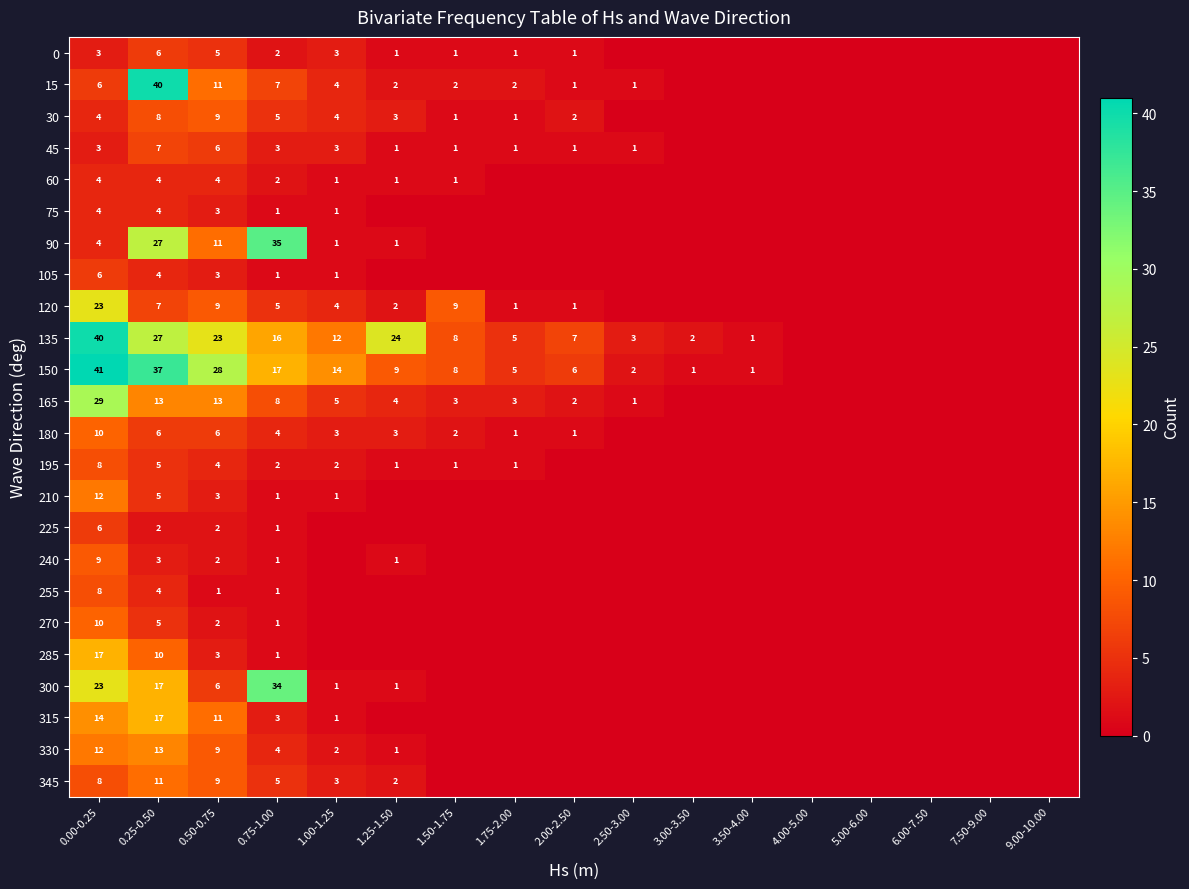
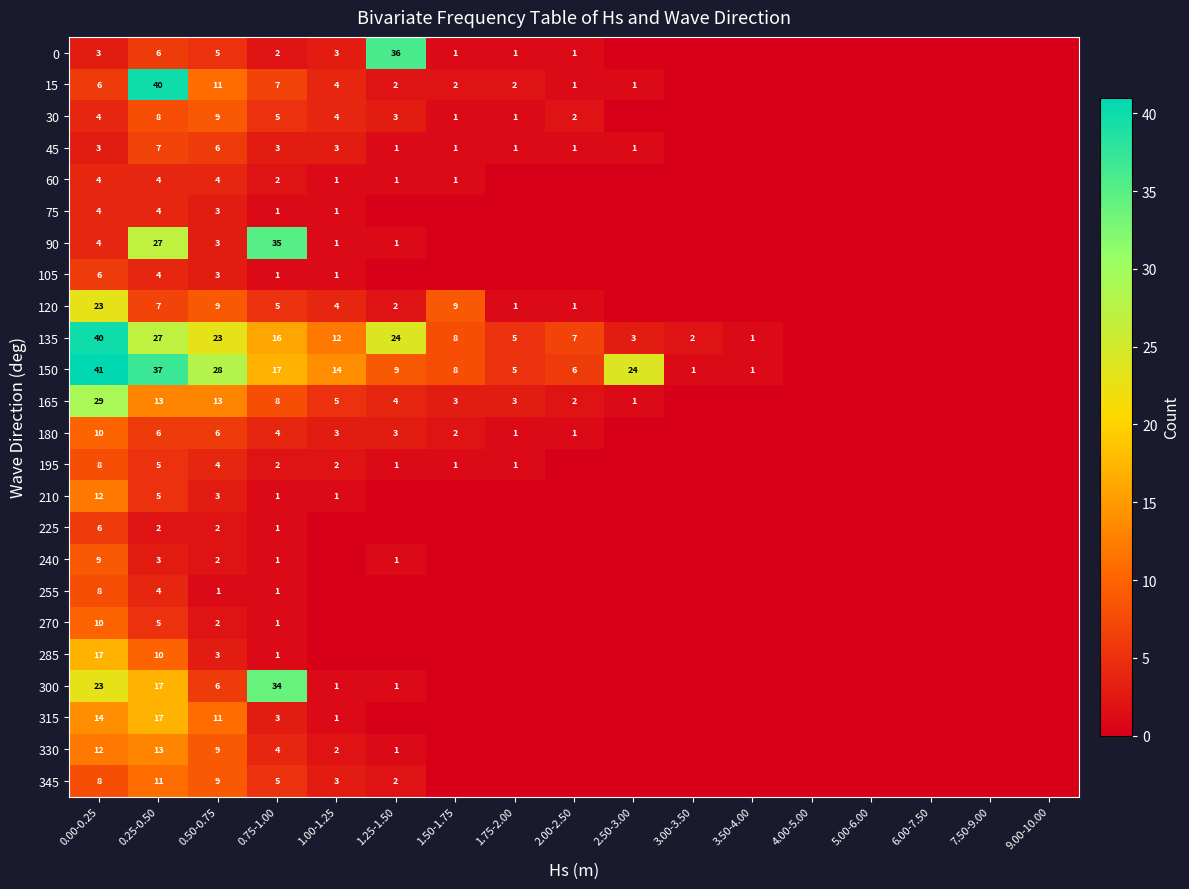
  {
    "0": {
      "0.00-0.25": 3,
      "0.25-0.50": 6,
      "0.50-0.75": 5,
      "0.75-1.00": 2,
      "1.00-1.25": 3,
-     "1.25-1.50": 1,
+     "1.25-1.50": 36,
      "1.50-1.75": 1,
      "1.75-2.00": 1,
      "2.00-2.50": 1
    },
    "15": {
      "0.00-0.25": 6,
      "0.25-0.50": 40,
      "0.50-0.75": 11,
      "0.75-1.00": 7,
      "1.00-1.25": 4,
      "1.25-1.50": 2,
      "1.50-1.75": 2,
      "1.75-2.00": 2,
      "2.00-2.50": 1,
      "2.50-3.00": 1
    },
    "30": {
      "0.00-0.25": 4,
      "0.25-0.50": 8,
      "0.50-0.75": 9,
      "0.75-1.00": 5,
      "1.00-1.25": 4,
      "1.25-1.50": 3,
      "1.50-1.75": 1,
      "1.75-2.00": 1,
      "2.00-2.50": 2
    },
    "45": {
      "0.00-0.25": 3,
      "0.25-0.50": 7,
      "0.50-0.75": 6,
      "0.75-1.00": 3,
      "1.00-1.25": 3,
      "1.25-1.50": 1,
      "1.50-1.75": 1,
      "1.75-2.00": 1,
      "2.00-2.50": 1,
      "2.50-3.00": 1
    },
    "60": {
      "0.00-0.25": 4,
      "0.25-0.50": 4,
      "0.50-0.75": 4,
      "0.75-1.00": 2,
      "1.00-1.25": 1,
      "1.25-1.50": 1,
      "1.50-1.75": 1
    },
    "75": {
      "0.00-0.25": 4,
      "0.25-0.50": 4,
      "0.50-0.75": 3,
      "0.75-1.00": 1,
      "1.00-1.25": 1
    },
    "90": {
      "0.00-0.25": 4,
      "0.25-0.50": 27,
-     "0.50-0.75": 11,
+     "0.50-0.75": 3,
      "0.75-1.00": 35,
      "1.00-1.25": 1,
      "1.25-1.50": 1
    },
    "105": {
      "0.00-0.25": 6,
      "0.25-0.50": 4,
      "0.50-0.75": 3,
      "0.75-1.00": 1,
      "1.00-1.25": 1
    },
    "120": {
      "0.00-0.25": 23,
      "0.25-0.50": 7,
      "0.50-0.75": 9,
      "0.75-1.00": 5,
      "1.00-1.25": 4,
      "1.25-1.50": 2,
      "1.50-1.75": 9,
      "1.75-2.00": 1,
      "2.00-2.50": 1
    },
    "135": {
      "0.00-0.25": 40,
      "0.25-0.50": 27,
      "0.50-0.75": 23,
      "0.75-1.00": 16,
      "1.00-1.25": 12,
      "1.25-1.50": 24,
      "1.50-1.75": 8,
      "1.75-2.00": 5,
      "2.00-2.50": 7,
      "2.50-3.00": 3,
      "3.00-3.50": 2,
      "3.50-4.00": 1
    },
    "150": {
      "0.00-0.25": 41,
      "0.25-0.50": 37,
      "0.50-0.75": 28,
      "0.75-1.00": 17,
      "1.00-1.25": 14,
      "1.25-1.50": 9,
      "1.50-1.75": 8,
      "1.75-2.00": 5,
      "2.00-2.50": 6,
-     "2.50-3.00": 2,
+     "2.50-3.00": 24,
      "3.00-3.50": 1,
      "3.50-4.00": 1
    },
    "165": {
      "0.00-0.25": 29,
      "0.25-0.50": 13,
      "0.50-0.75": 13,
      "0.75-1.00": 8,
      "1.00-1.25": 5,
      "1.25-1.50": 4,
      "1.50-1.75": 3,
      "1.75-2.00": 3,
      "2.00-2.50": 2,
      "2.50-3.00": 1
    },
    "180": {
      "0.00-0.25": 10,
      "0.25-0.50": 6,
      "0.50-0.75": 6,
      "0.75-1.00": 4,
      "1.00-1.25": 3,
      "1.25-1.50": 3,
      "1.50-1.75": 2,
      "1.75-2.00": 1,
      "2.00-2.50": 1
    },
    "195": {
      "0.00-0.25": 8,
      "0.25-0.50": 5,
      "0.50-0.75": 4,
      "0.75-1.00": 2,
      "1.00-1.25": 2,
      "1.25-1.50": 1,
      "1.50-1.75": 1,
      "1.75-2.00": 1
    },
    "210": {
      "0.00-0.25": 12,
      "0.25-0.50": 5,
      "0.50-0.75": 3,
      "0.75-1.00": 1,
      "1.00-1.25": 1
    },
    "225": {
      "0.00-0.25": 6,
      "0.25-0.50": 2,
      "0.50-0.75": 2,
      "0.75-1.00": 1
    },
    "240": {
      "0.00-0.25": 9,
      "0.25-0.50": 3,
      "0.50-0.75": 2,
      "0.75-1.00": 1,
      "1.25-1.50": 1
    },
    "255": {
      "0.00-0.25": 8,
      "0.25-0.50": 4,
      "0.50-0.75": 1,
      "0.75-1.00": 1
    },
    "270": {
      "0.00-0.25": 10,
      "0.25-0.50": 5,
      "0.50-0.75": 2,
      "0.75-1.00": 1
    },
    "285": {
      "0.00-0.25": 17,
      "0.25-0.50": 10,
      "0.50-0.75": 3,
      "0.75-1.00": 1
    },
    "300": {
      "0.00-0.25": 23,
      "0.25-0.50": 17,
      "0.50-0.75": 6,
      "0.75-1.00": 34,
      "1.00-1.25": 1,
      "1.25-1.50": 1
    },
    "315": {
      "0.00-0.25": 14,
      "0.25-0.50": 17,
      "0.50-0.75": 11,
      "0.75-1.00": 3,
      "1.00-1.25": 1
    },
    "330": {
      "0.00-0.25": 12,
      "0.25-0.50": 13,
      "0.50-0.75": 9,
      "0.75-1.00": 4,
      "1.00-1.25": 2,
      "1.25-1.50": 1
    },
    "345": {
      "0.00-0.25": 8,
      "0.25-0.50": 11,
      "0.50-0.75": 9,
      "0.75-1.00": 5,
      "1.00-1.25": 3,
      "1.25-1.50": 2
    }
  }
